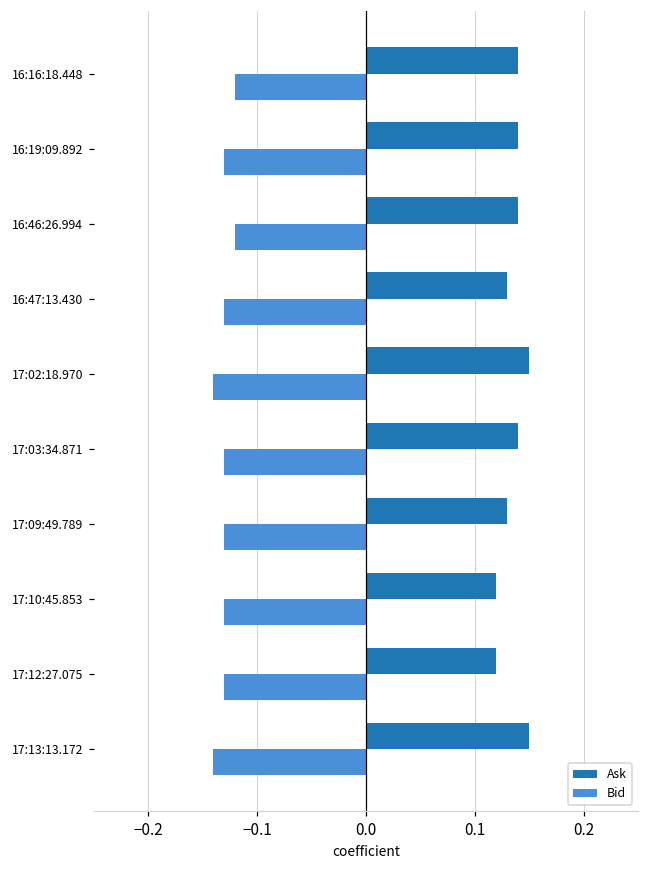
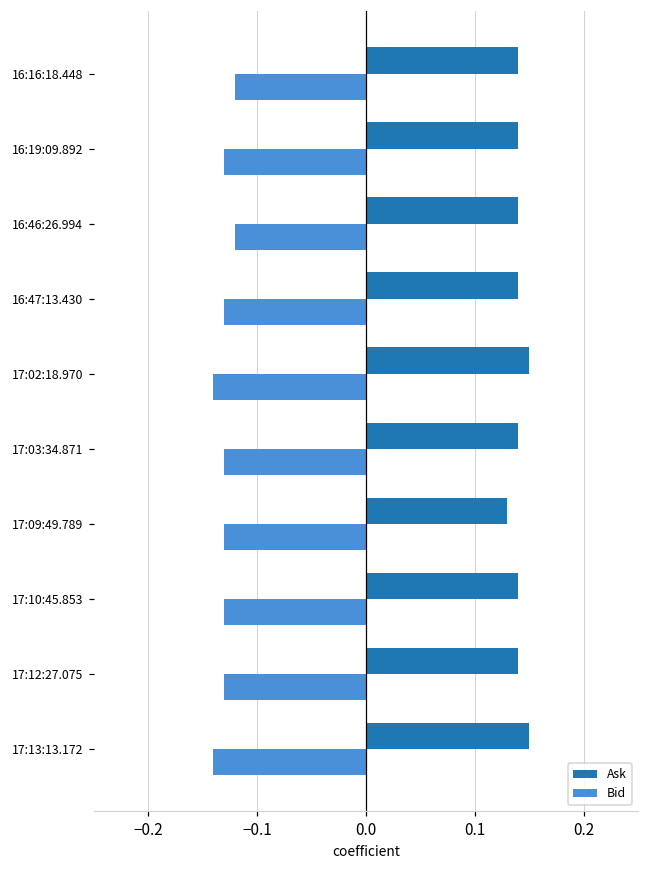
  {
    "Ask": {
      "16:16:18.448": 0.14,
      "16:19:09.892": 0.14,
      "16:46:26.994": 0.14,
-     "16:47:13.430": 0.13,
+     "16:47:13.430": 0.14,
      "17:02:18.970": 0.15,
      "17:03:34.871": 0.14,
      "17:09:49.789": 0.13,
-     "17:10:45.853": 0.12,
-     "17:12:27.075": 0.12,
+     "17:10:45.853": 0.14,
+     "17:12:27.075": 0.14,
      "17:13:13.172": 0.15
    },
    "Bid": {
      "16:16:18.448": -0.12,
      "16:19:09.892": -0.13,
      "16:46:26.994": -0.12,
      "16:47:13.430": -0.13,
      "17:02:18.970": -0.14,
      "17:03:34.871": -0.13,
      "17:09:49.789": -0.13,
      "17:10:45.853": -0.13,
      "17:12:27.075": -0.13,
      "17:13:13.172": -0.14
    }
  }
